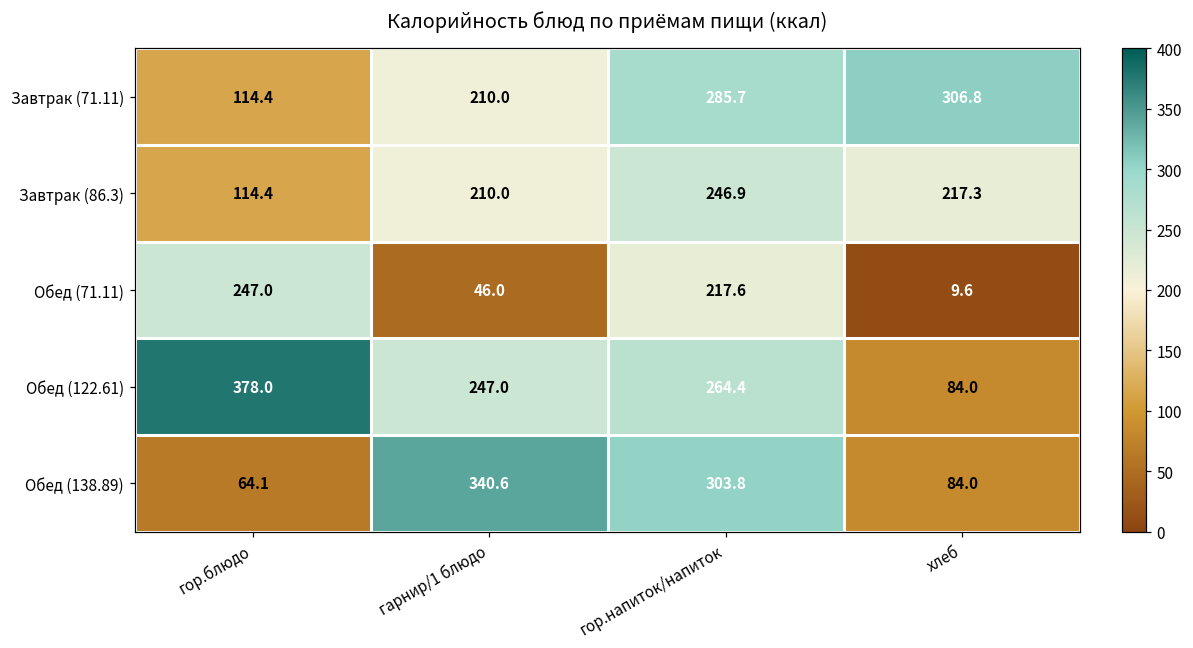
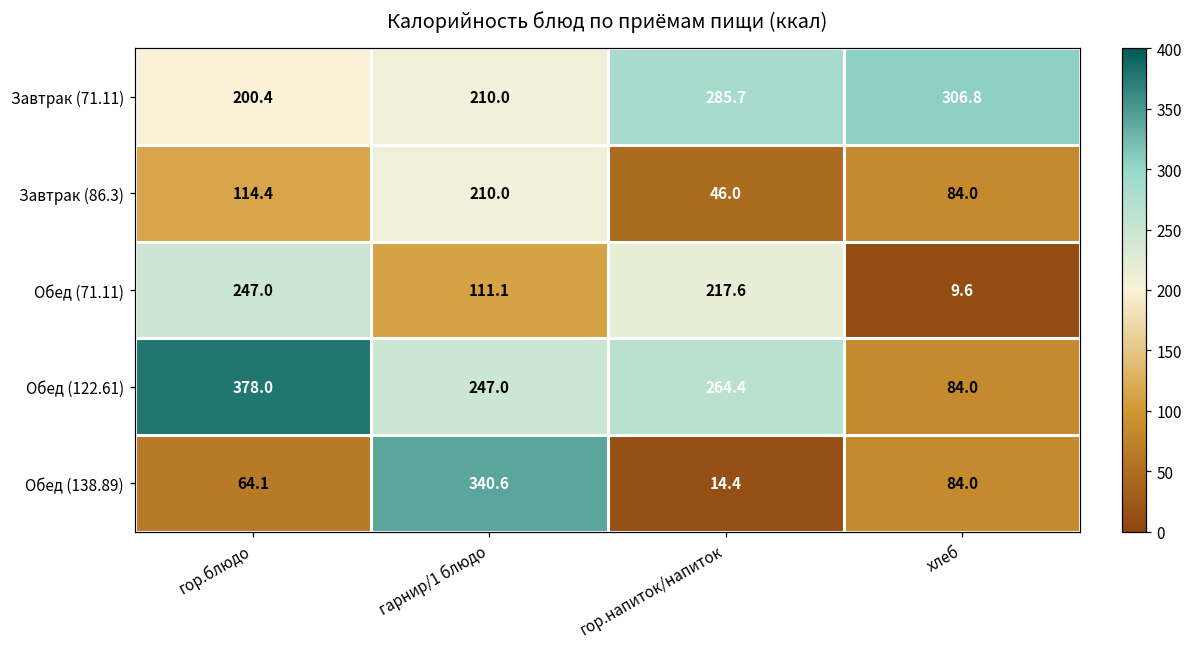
  {
    "Завтрак (71.11)": {
-     "гор.блюдо": 114.4,
+     "гор.блюдо": 200.4,
      "гарнир/1 блюдо": 210.0,
      "гор.напиток/напиток": 285.7,
      "хлеб": 306.8
    },
    "Завтрак (86.3)": {
      "гор.блюдо": 114.4,
      "гарнир/1 блюдо": 210.0,
-     "гор.напиток/напиток": 246.9,
-     "хлеб": 217.3
+     "гор.напиток/напиток": 46.0,
+     "хлеб": 84.0
    },
    "Обед (71.11)": {
      "гор.блюдо": 247.0,
-     "гарнир/1 блюдо": 46.0,
+     "гарнир/1 блюдо": 111.1,
      "гор.напиток/напиток": 217.6,
      "хлеб": 9.6
    },
    "Обед (122.61)": {
      "гор.блюдо": 378.0,
      "гарнир/1 блюдо": 247.0,
      "гор.напиток/напиток": 264.4,
      "хлеб": 84.0
    },
    "Обед (138.89)": {
      "гор.блюдо": 64.1,
      "гарнир/1 блюдо": 340.6,
-     "гор.напиток/напиток": 303.8,
+     "гор.напиток/напиток": 14.4,
      "хлеб": 84.0
    }
  }
